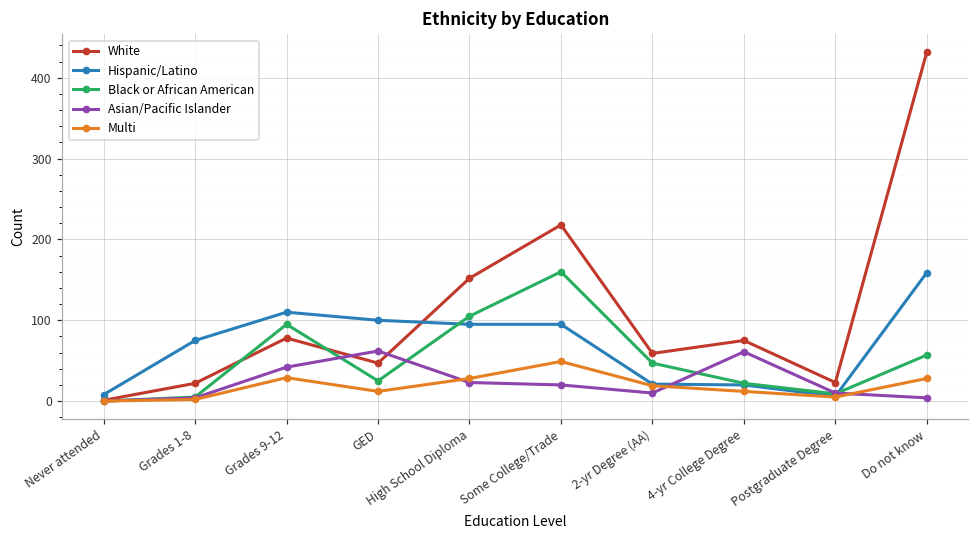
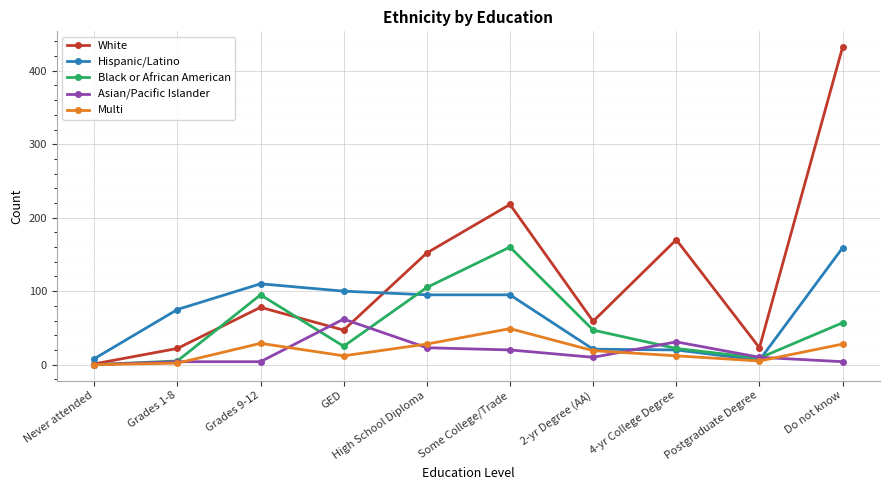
  {
    "White": {
      "Grades 1-8": 20,
      "Grades 9-12": 80,
      "GED": 50,
      "High School Diploma": 150,
      "Some College/Trade": 220,
      "2-yr Degree (AA)": 60,
-     "4-yr College Degree": 80,
+     "4-yr College Degree": 170,
      "Postgraduate Degree": 20,
      "Do not know": 430
    },
    "Hispanic/Latino": {
      "Never attended": 10,
      "Grades 1-8": 80,
      "Grades 9-12": 110,
      "GED": 100,
      "High School Diploma": 100,
      "Some College/Trade": 100,
      "Do not know": 160
    },
    "Black or African American": {
      "Grades 9-12": 100,
      "GED": 30,
      "High School Diploma": 110,
      "Some College/Trade": 160,
      "2-yr Degree (AA)": 50,
      "Do not know": 60
    },
    "Asian/Pacific Islander": {
-     "Grades 9-12": 40,
+     "Grades 9-12": 0,
      "GED": 60,
      "High School Diploma": 20,
      "Some College/Trade": 20,
      "2-yr Degree (AA)": 10,
-     "4-yr College Degree": 60,
+     "4-yr College Degree": 30,
      "Do not know": 0
    },
    "Multi": {
      "Grades 9-12": 30,
      "GED": 10,
      "High School Diploma": 30,
      "Some College/Trade": 50,
      "4-yr College Degree": 10,
      "Do not know": 30
    }
  }
